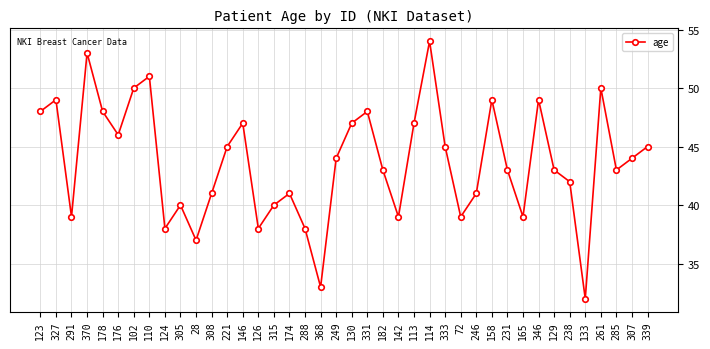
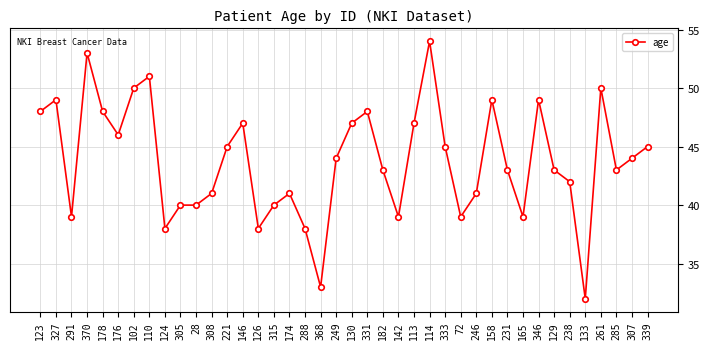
  {
    "123": 48,
    "327": 49,
    "291": 39,
    "370": 53,
    "178": 48,
    "176": 46,
    "102": 50,
    "110": 51,
    "124": 38,
    "305": 40,
-   "28": 37,
+   "28": 40,
    "308": 41,
    "221": 45,
    "146": 47,
    "126": 38,
    "315": 40,
    "174": 41,
    "288": 38,
    "368": 33,
    "249": 44,
    "130": 47,
    "331": 48,
    "182": 43,
    "142": 39,
    "113": 47,
    "114": 54,
    "333": 45,
    "72": 39,
    "246": 41,
    "158": 49,
    "231": 43,
    "165": 39,
    "346": 49,
    "129": 43,
    "238": 42,
    "133": 32,
    "261": 50,
    "285": 43,
    "307": 44,
    "339": 45
  }
